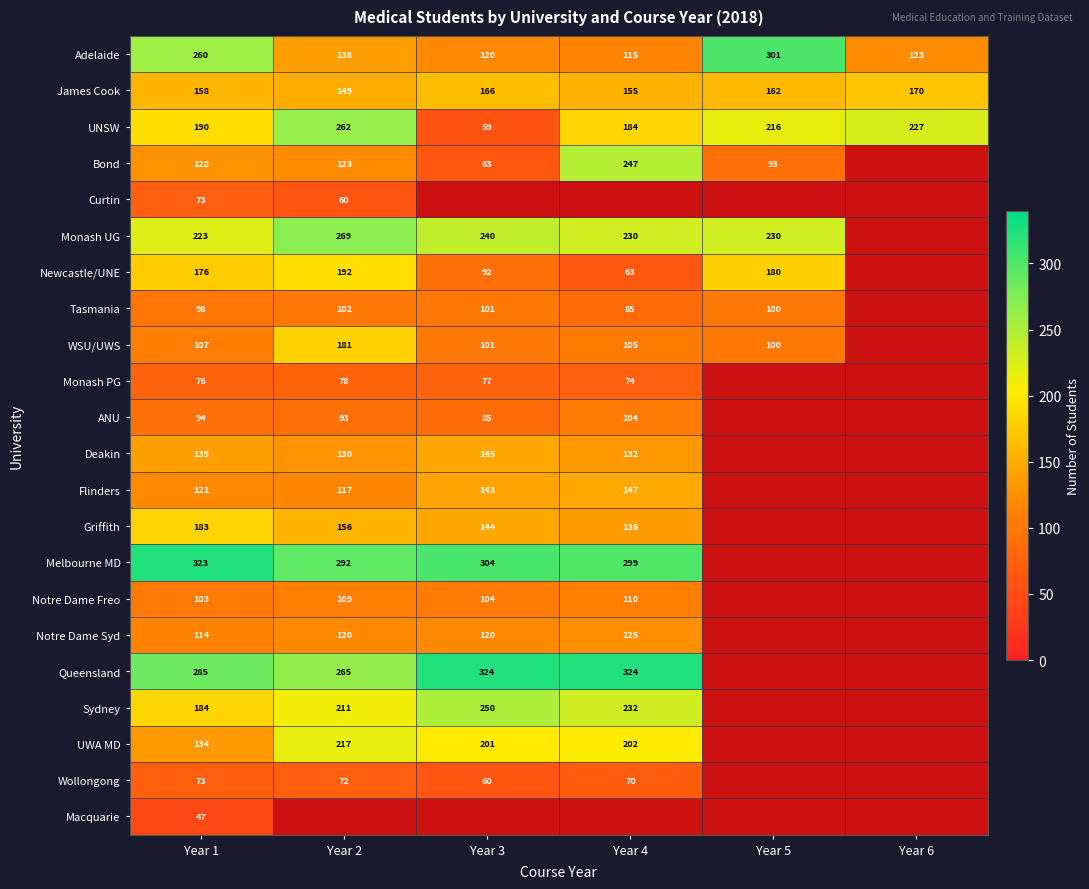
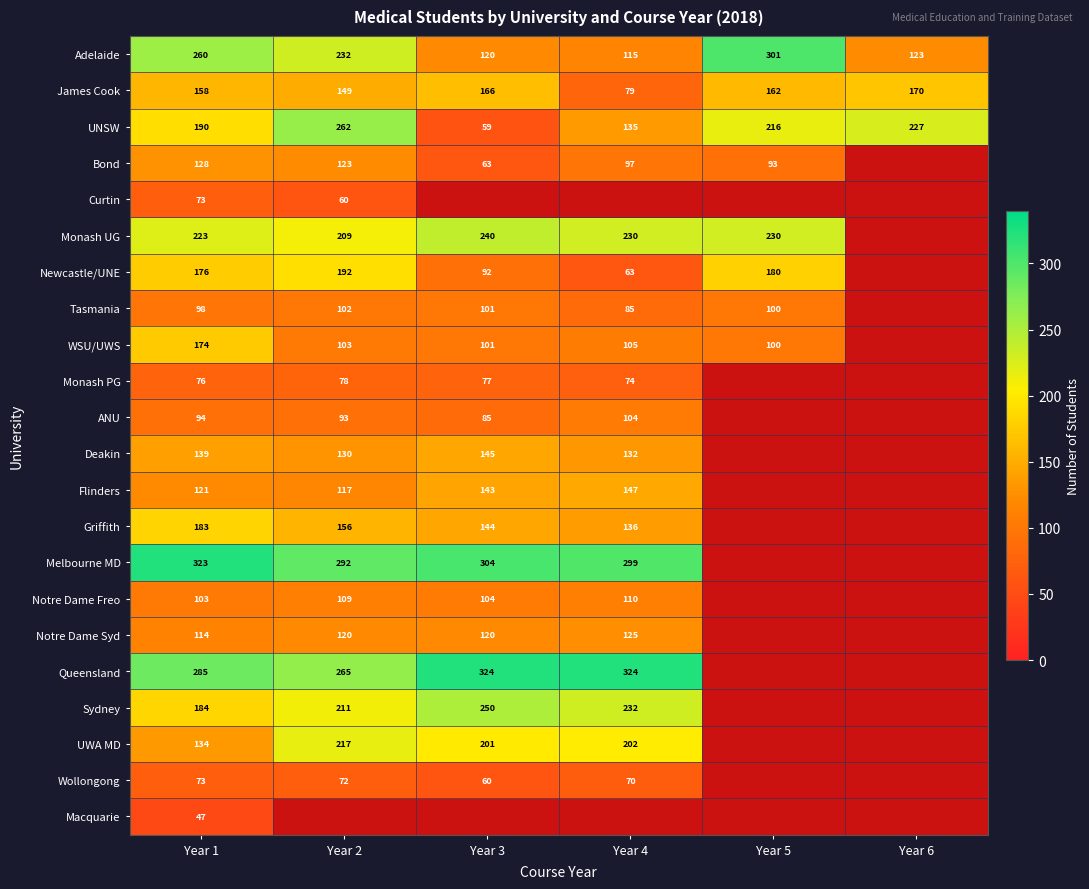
  {
    "Adelaide": {
      "Year 1": 260,
-     "Year 2": 138,
+     "Year 2": 232,
      "Year 3": 120,
      "Year 4": 115,
      "Year 5": 301,
      "Year 6": 123
    },
    "James Cook": {
      "Year 1": 158,
      "Year 2": 149,
      "Year 3": 166,
-     "Year 4": 155,
+     "Year 4": 79,
      "Year 5": 162,
      "Year 6": 170
    },
    "UNSW": {
      "Year 1": 190,
      "Year 2": 262,
      "Year 3": 59,
-     "Year 4": 184,
+     "Year 4": 135,
      "Year 5": 216,
      "Year 6": 227
    },
    "Bond": {
      "Year 1": 128,
      "Year 2": 123,
      "Year 3": 63,
-     "Year 4": 247,
+     "Year 4": 97,
      "Year 5": 93
    },
    "Curtin": {
      "Year 1": 73,
      "Year 2": 60
    },
    "Monash UG": {
      "Year 1": 223,
-     "Year 2": 269,
+     "Year 2": 209,
      "Year 3": 240,
      "Year 4": 230,
      "Year 5": 230
    },
    "Newcastle/UNE": {
      "Year 1": 176,
      "Year 2": 192,
      "Year 3": 92,
      "Year 4": 63,
      "Year 5": 180
    },
    "Tasmania": {
      "Year 1": 98,
      "Year 2": 102,
      "Year 3": 101,
      "Year 4": 85,
      "Year 5": 100
    },
    "WSU/UWS": {
-     "Year 1": 107,
-     "Year 2": 181,
+     "Year 1": 174,
+     "Year 2": 103,
      "Year 3": 101,
      "Year 4": 105,
      "Year 5": 100
    },
    "Monash PG": {
      "Year 1": 76,
      "Year 2": 78,
      "Year 3": 77,
      "Year 4": 74
    },
    "ANU": {
      "Year 1": 94,
      "Year 2": 93,
      "Year 3": 85,
      "Year 4": 104
    },
    "Deakin": {
      "Year 1": 139,
      "Year 2": 130,
      "Year 3": 145,
      "Year 4": 132
    },
    "Flinders": {
      "Year 1": 121,
      "Year 2": 117,
      "Year 3": 143,
      "Year 4": 147
    },
    "Griffith": {
      "Year 1": 183,
      "Year 2": 156,
      "Year 3": 144,
      "Year 4": 136
    },
    "Melbourne MD": {
      "Year 1": 323,
      "Year 2": 292,
      "Year 3": 304,
      "Year 4": 299
    },
    "Notre Dame Freo": {
      "Year 1": 103,
      "Year 2": 109,
      "Year 3": 104,
      "Year 4": 110
    },
    "Notre Dame Syd": {
      "Year 1": 114,
      "Year 2": 120,
      "Year 3": 120,
      "Year 4": 125
    },
    "Queensland": {
      "Year 1": 285,
      "Year 2": 265,
      "Year 3": 324,
      "Year 4": 324
    },
    "Sydney": {
      "Year 1": 184,
      "Year 2": 211,
      "Year 3": 250,
      "Year 4": 232
    },
    "UWA MD": {
      "Year 1": 134,
      "Year 2": 217,
      "Year 3": 201,
      "Year 4": 202
    },
    "Wollongong": {
      "Year 1": 73,
      "Year 2": 72,
      "Year 3": 60,
      "Year 4": 70
    },
    "Macquarie": {
      "Year 1": 47
    }
  }
